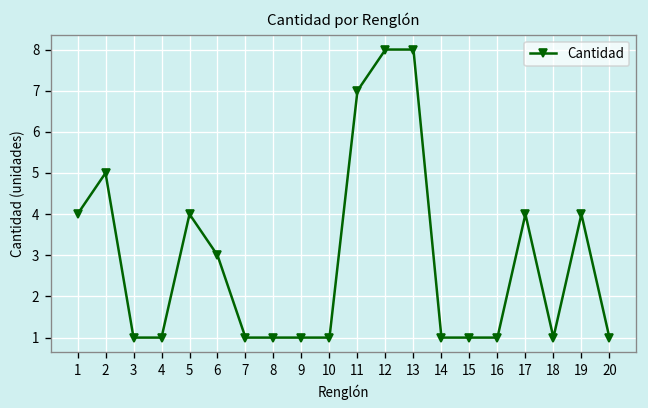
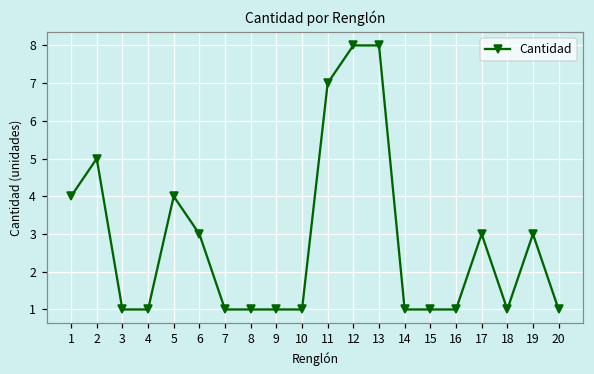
  {
    "1": 4,
    "2": 5,
    "3": 1,
    "4": 1,
    "5": 4,
    "6": 3,
    "7": 1,
    "8": 1,
    "9": 1,
    "10": 1,
    "11": 7,
    "12": 8,
    "13": 8,
    "14": 1,
    "15": 1,
    "16": 1,
-   "17": 4,
+   "17": 3,
    "18": 1,
-   "19": 4,
+   "19": 3,
    "20": 1
  }
